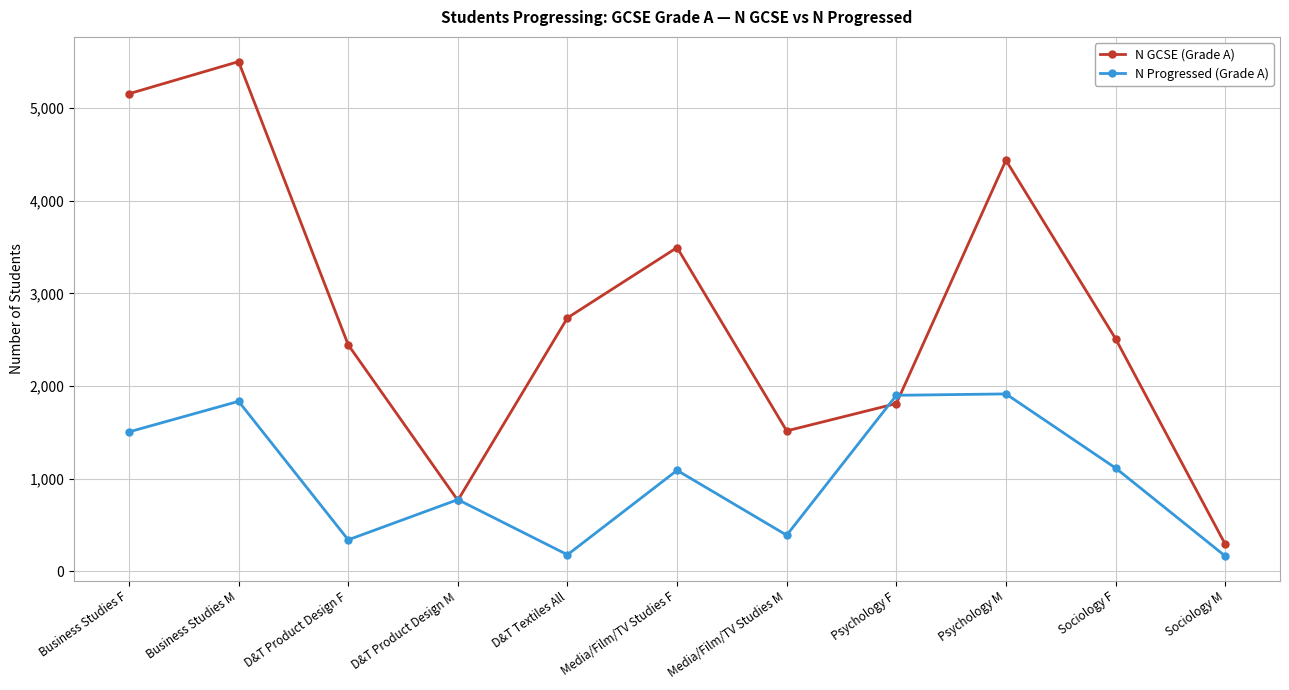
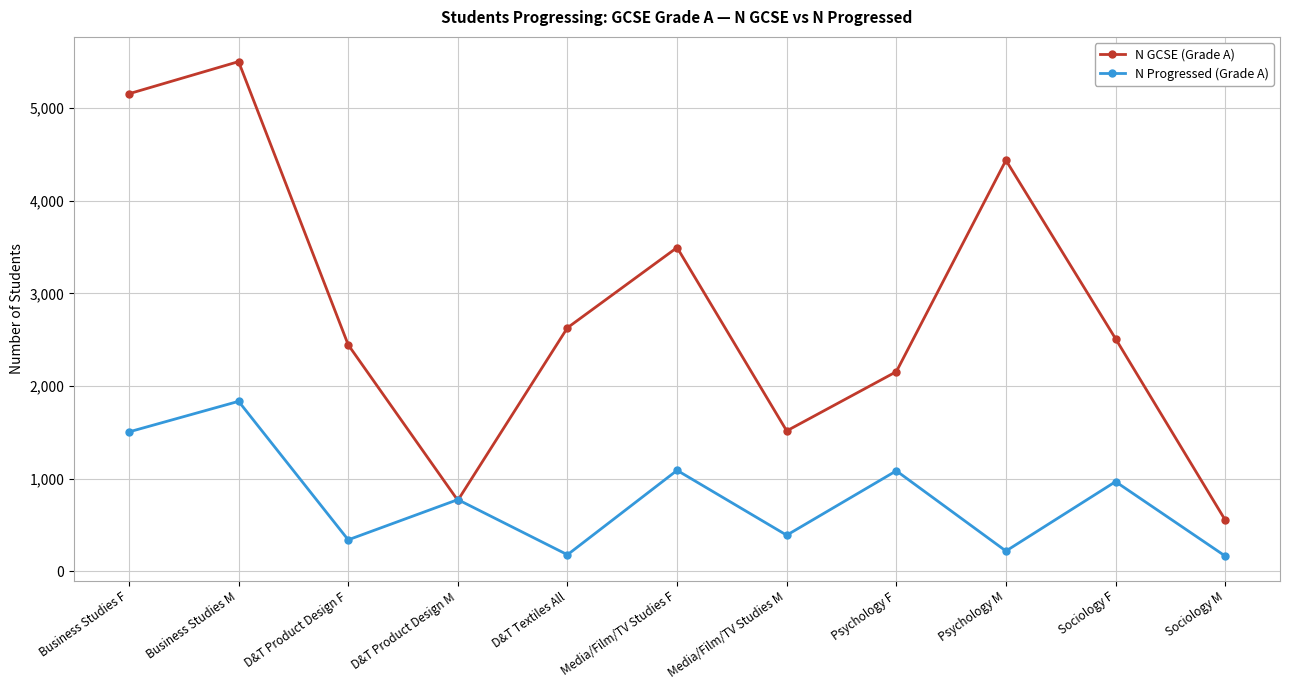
  {
    "N GCSE (Grade A)": {
      "Business Studies F": "5,200",
      "Business Studies M": "5,500",
      "D&T Product Design F": "2,400",
-     "D&T Textiles All": "2,700",
+     "D&T Textiles All": "2,600",
      "Media/Film/TV Studies F": "3,500",
      "Media/Film/TV Studies M": "1,500",
-     "Psychology F": "1,800",
+     "Psychology F": "2,200",
      "Psychology M": "4,400",
      "Sociology F": "2,500",
-     "Sociology M": "300"
+     "Sociology M": "600"
    },
    "N Progressed (Grade A)": {
      "Business Studies F": "1,500",
      "Business Studies M": "1,800",
      "D&T Product Design F": "300",
      "D&T Textiles All": "200",
      "Media/Film/TV Studies F": "1,100",
      "Media/Film/TV Studies M": "400",
-     "Psychology F": "1,900",
-     "Psychology M": "1,900",
-     "Sociology F": "1,100",
+     "Psychology F": "1,100",
+     "Psychology M": "200",
+     "Sociology F": "1,000",
      "Sociology M": "200"
    }
  }
